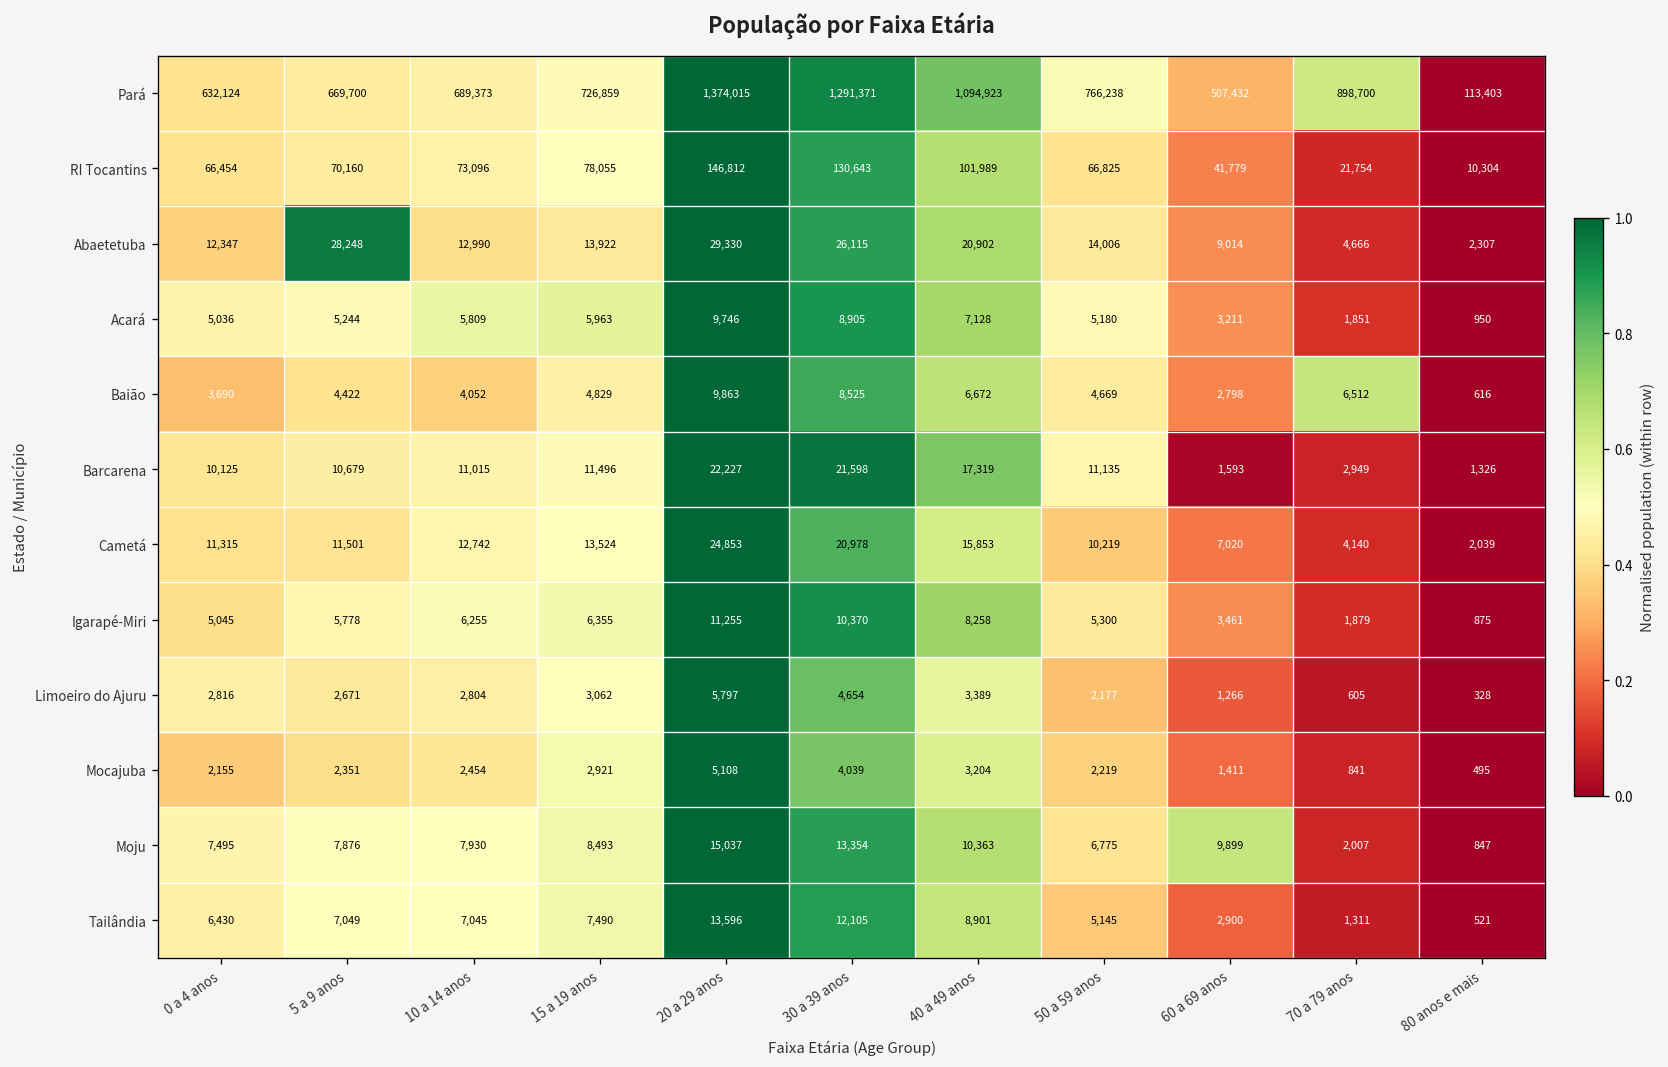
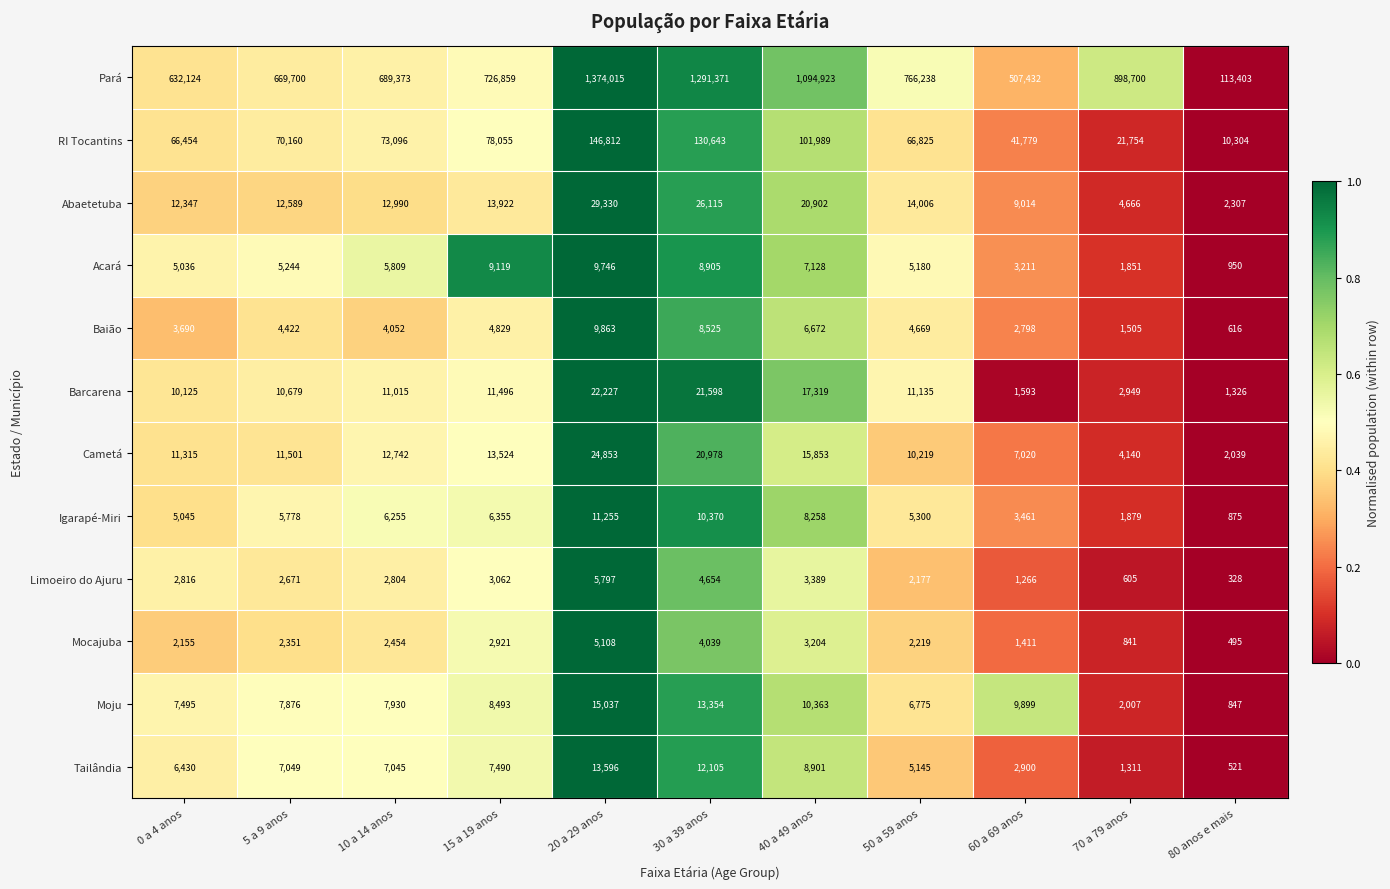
  {
    "Pará": {
      "0 a 4 anos": "632,124",
      "5 a 9 anos": "669,700",
      "10 a 14 anos": "689,373",
      "15 a 19 anos": "726,859",
      "20 a 29 anos": "1,374,015",
      "30 a 39 anos": "1,291,371",
      "40 a 49 anos": "1,094,923",
      "50 a 59 anos": "766,238",
      "60 a 69 anos": "507,432",
      "70 a 79 anos": "898,700",
      "80 anos e mais": "113,403"
    },
    "RI Tocantins": {
      "0 a 4 anos": "66,454",
      "5 a 9 anos": "70,160",
      "10 a 14 anos": "73,096",
      "15 a 19 anos": "78,055",
      "20 a 29 anos": "146,812",
      "30 a 39 anos": "130,643",
      "40 a 49 anos": "101,989",
      "50 a 59 anos": "66,825",
      "60 a 69 anos": "41,779",
      "70 a 79 anos": "21,754",
      "80 anos e mais": "10,304"
    },
    "Abaetetuba": {
      "0 a 4 anos": "12,347",
-     "5 a 9 anos": "28,248",
+     "5 a 9 anos": "12,589",
      "10 a 14 anos": "12,990",
      "15 a 19 anos": "13,922",
      "20 a 29 anos": "29,330",
      "30 a 39 anos": "26,115",
      "40 a 49 anos": "20,902",
      "50 a 59 anos": "14,006",
      "60 a 69 anos": "9,014",
      "70 a 79 anos": "4,666",
      "80 anos e mais": "2,307"
    },
    "Acará": {
      "0 a 4 anos": "5,036",
      "5 a 9 anos": "5,244",
      "10 a 14 anos": "5,809",
-     "15 a 19 anos": "5,963",
+     "15 a 19 anos": "9,119",
      "20 a 29 anos": "9,746",
      "30 a 39 anos": "8,905",
      "40 a 49 anos": "7,128",
      "50 a 59 anos": "5,180",
      "60 a 69 anos": "3,211",
      "70 a 79 anos": "1,851",
      "80 anos e mais": "950"
    },
    "Baião": {
      "0 a 4 anos": "3,690",
      "5 a 9 anos": "4,422",
      "10 a 14 anos": "4,052",
      "15 a 19 anos": "4,829",
      "20 a 29 anos": "9,863",
      "30 a 39 anos": "8,525",
      "40 a 49 anos": "6,672",
      "50 a 59 anos": "4,669",
      "60 a 69 anos": "2,798",
-     "70 a 79 anos": "6,512",
+     "70 a 79 anos": "1,505",
      "80 anos e mais": "616"
    },
    "Barcarena": {
      "0 a 4 anos": "10,125",
      "5 a 9 anos": "10,679",
      "10 a 14 anos": "11,015",
      "15 a 19 anos": "11,496",
      "20 a 29 anos": "22,227",
      "30 a 39 anos": "21,598",
      "40 a 49 anos": "17,319",
      "50 a 59 anos": "11,135",
      "60 a 69 anos": "1,593",
      "70 a 79 anos": "2,949",
      "80 anos e mais": "1,326"
    },
    "Cametá": {
      "0 a 4 anos": "11,315",
      "5 a 9 anos": "11,501",
      "10 a 14 anos": "12,742",
      "15 a 19 anos": "13,524",
      "20 a 29 anos": "24,853",
      "30 a 39 anos": "20,978",
      "40 a 49 anos": "15,853",
      "50 a 59 anos": "10,219",
      "60 a 69 anos": "7,020",
      "70 a 79 anos": "4,140",
      "80 anos e mais": "2,039"
    },
    "Igarapé-Miri": {
      "0 a 4 anos": "5,045",
      "5 a 9 anos": "5,778",
      "10 a 14 anos": "6,255",
      "15 a 19 anos": "6,355",
      "20 a 29 anos": "11,255",
      "30 a 39 anos": "10,370",
      "40 a 49 anos": "8,258",
      "50 a 59 anos": "5,300",
      "60 a 69 anos": "3,461",
      "70 a 79 anos": "1,879",
      "80 anos e mais": "875"
    },
    "Limoeiro do Ajuru": {
      "0 a 4 anos": "2,816",
      "5 a 9 anos": "2,671",
      "10 a 14 anos": "2,804",
      "15 a 19 anos": "3,062",
      "20 a 29 anos": "5,797",
      "30 a 39 anos": "4,654",
      "40 a 49 anos": "3,389",
      "50 a 59 anos": "2,177",
      "60 a 69 anos": "1,266",
      "70 a 79 anos": "605",
      "80 anos e mais": "328"
    },
    "Mocajuba": {
      "0 a 4 anos": "2,155",
      "5 a 9 anos": "2,351",
      "10 a 14 anos": "2,454",
      "15 a 19 anos": "2,921",
      "20 a 29 anos": "5,108",
      "30 a 39 anos": "4,039",
      "40 a 49 anos": "3,204",
      "50 a 59 anos": "2,219",
      "60 a 69 anos": "1,411",
      "70 a 79 anos": "841",
      "80 anos e mais": "495"
    },
    "Moju": {
      "0 a 4 anos": "7,495",
      "5 a 9 anos": "7,876",
      "10 a 14 anos": "7,930",
      "15 a 19 anos": "8,493",
      "20 a 29 anos": "15,037",
      "30 a 39 anos": "13,354",
      "40 a 49 anos": "10,363",
      "50 a 59 anos": "6,775",
      "60 a 69 anos": "9,899",
      "70 a 79 anos": "2,007",
      "80 anos e mais": "847"
    },
    "Tailândia": {
      "0 a 4 anos": "6,430",
      "5 a 9 anos": "7,049",
      "10 a 14 anos": "7,045",
      "15 a 19 anos": "7,490",
      "20 a 29 anos": "13,596",
      "30 a 39 anos": "12,105",
      "40 a 49 anos": "8,901",
      "50 a 59 anos": "5,145",
      "60 a 69 anos": "2,900",
      "70 a 79 anos": "1,311",
      "80 anos e mais": "521"
    }
  }
